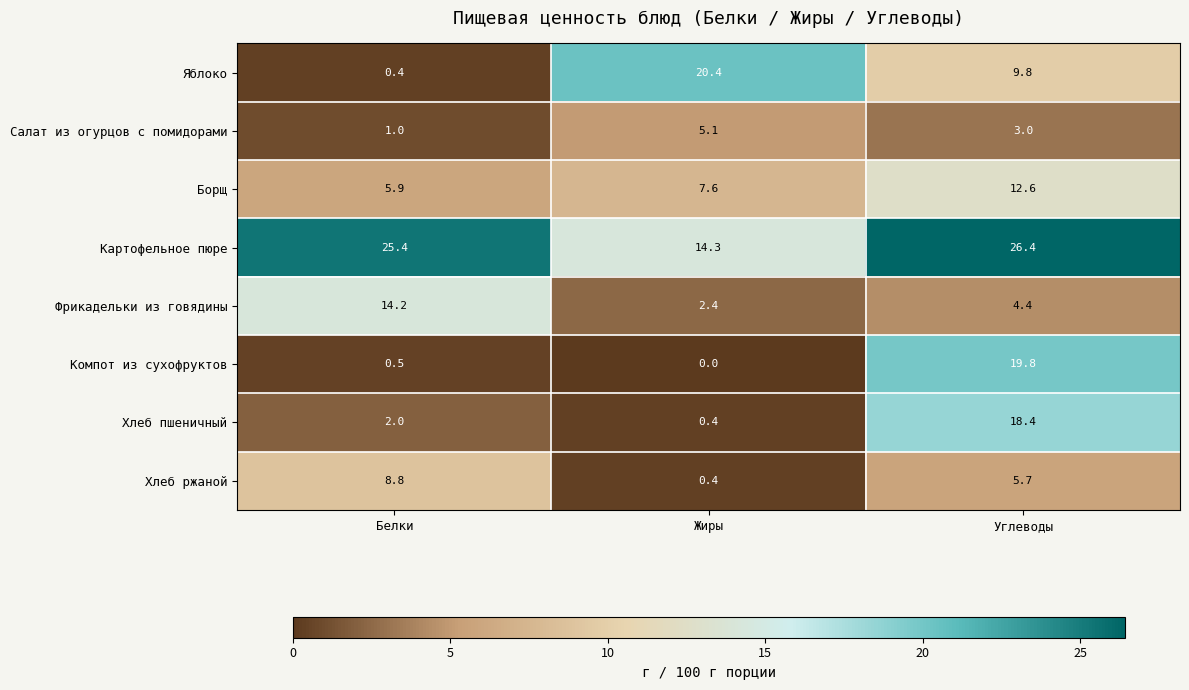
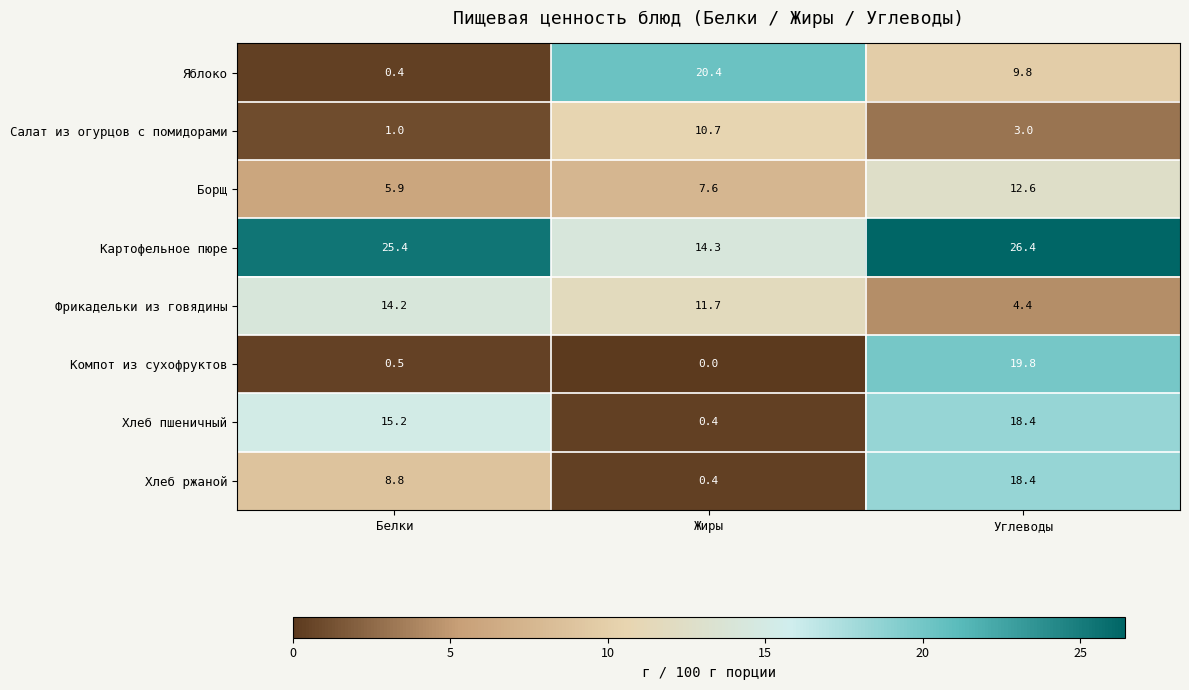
  {
    "Яблоко": {
      "Белки": 0.4,
      "Жиры": 20.4,
      "Углеводы": 9.8
    },
    "Салат из огурцов с помидорами": {
      "Белки": 1.0,
-     "Жиры": 5.1,
+     "Жиры": 10.7,
      "Углеводы": 3.0
    },
    "Борщ": {
      "Белки": 5.9,
      "Жиры": 7.6,
      "Углеводы": 12.6
    },
    "Картофельное пюре": {
      "Белки": 25.4,
      "Жиры": 14.3,
      "Углеводы": 26.4
    },
    "Фрикадельки из говядины": {
      "Белки": 14.2,
-     "Жиры": 2.4,
+     "Жиры": 11.7,
      "Углеводы": 4.4
    },
    "Компот из сухофруктов": {
      "Белки": 0.5,
      "Жиры": 0.0,
      "Углеводы": 19.8
    },
    "Хлеб пшеничный": {
-     "Белки": 2.0,
+     "Белки": 15.2,
      "Жиры": 0.4,
      "Углеводы": 18.4
    },
    "Хлеб ржаной": {
      "Белки": 8.8,
      "Жиры": 0.4,
-     "Углеводы": 5.7
+     "Углеводы": 18.4
    }
  }
